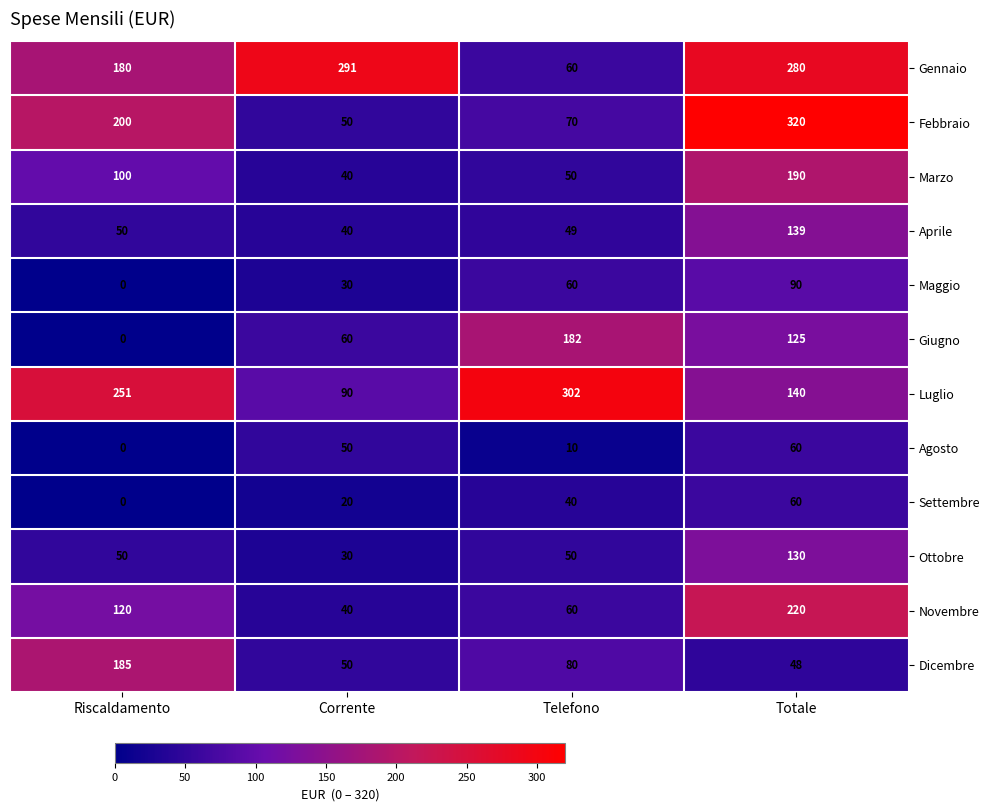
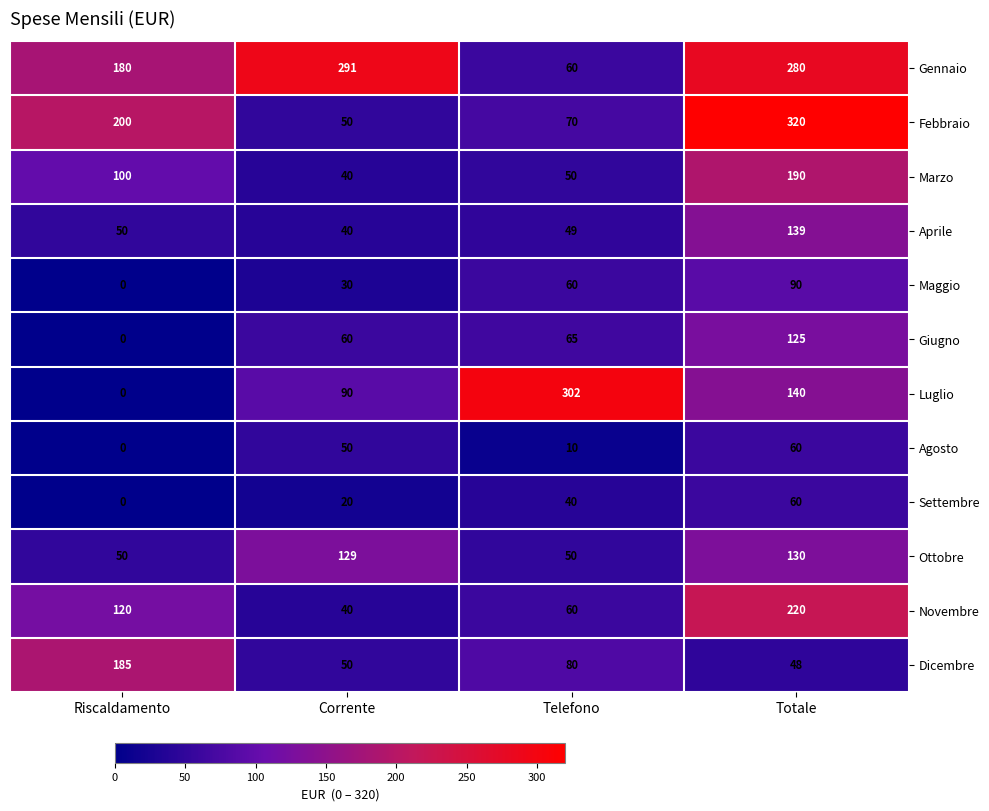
  {
    "Gennaio": {
      "Riscaldamento": 180,
      "Corrente": 291,
      "Telefono": 60,
      "Totale": 280
    },
    "Febbraio": {
      "Riscaldamento": 200,
      "Corrente": 50,
      "Telefono": 70,
      "Totale": 320
    },
    "Marzo": {
      "Riscaldamento": 100,
      "Corrente": 40,
      "Telefono": 50,
      "Totale": 190
    },
    "Aprile": {
      "Riscaldamento": 50,
      "Corrente": 40,
      "Telefono": 49,
      "Totale": 139
    },
    "Maggio": {
      "Riscaldamento": 0,
      "Corrente": 30,
      "Telefono": 60,
      "Totale": 90
    },
    "Giugno": {
      "Riscaldamento": 0,
      "Corrente": 60,
-     "Telefono": 182,
+     "Telefono": 65,
      "Totale": 125
    },
    "Luglio": {
-     "Riscaldamento": 251,
+     "Riscaldamento": 0,
      "Corrente": 90,
      "Telefono": 302,
      "Totale": 140
    },
    "Agosto": {
      "Riscaldamento": 0,
      "Corrente": 50,
      "Telefono": 10,
      "Totale": 60
    },
    "Settembre": {
      "Riscaldamento": 0,
      "Corrente": 20,
      "Telefono": 40,
      "Totale": 60
    },
    "Ottobre": {
      "Riscaldamento": 50,
-     "Corrente": 30,
+     "Corrente": 129,
      "Telefono": 50,
      "Totale": 130
    },
    "Novembre": {
      "Riscaldamento": 120,
      "Corrente": 40,
      "Telefono": 60,
      "Totale": 220
    },
    "Dicembre": {
      "Riscaldamento": 185,
      "Corrente": 50,
      "Telefono": 80,
      "Totale": 48
    }
  }
